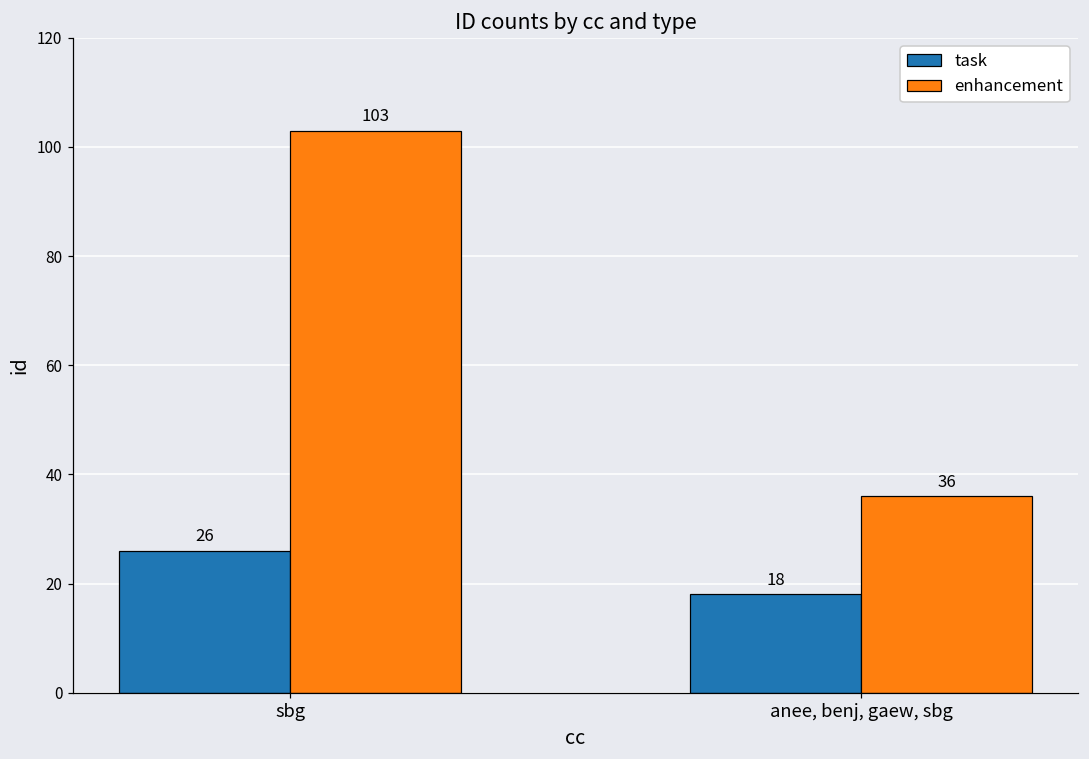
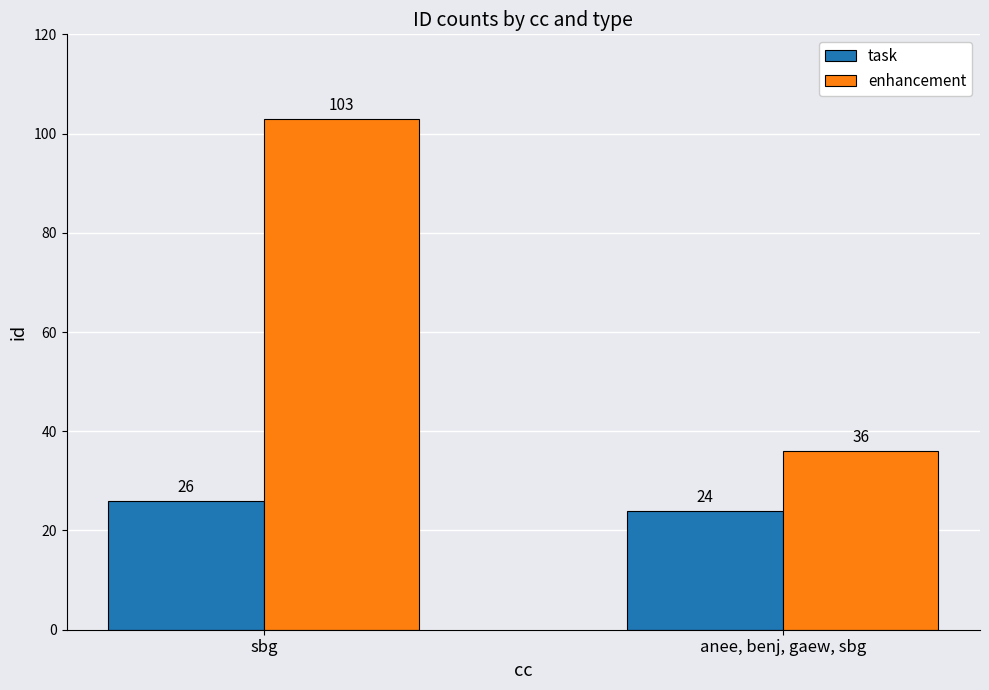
  {
    "task": {
      "sbg": 26,
-     "anee, benj, gaew, sbg": 18
+     "anee, benj, gaew, sbg": 24
    },
    "enhancement": {
      "sbg": 103,
      "anee, benj, gaew, sbg": 36
    }
  }
